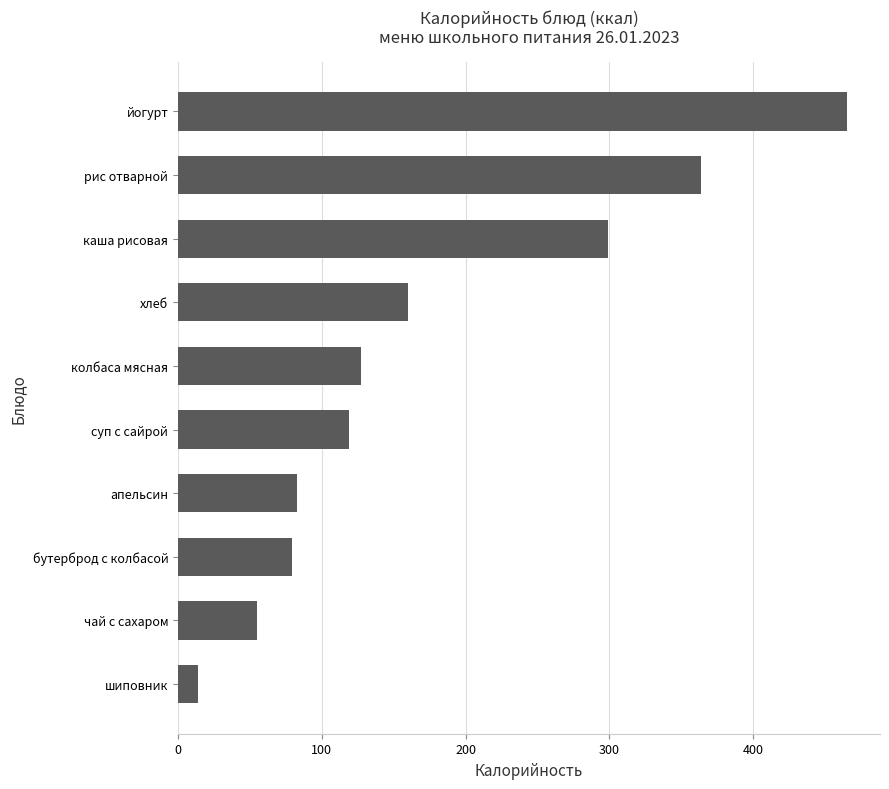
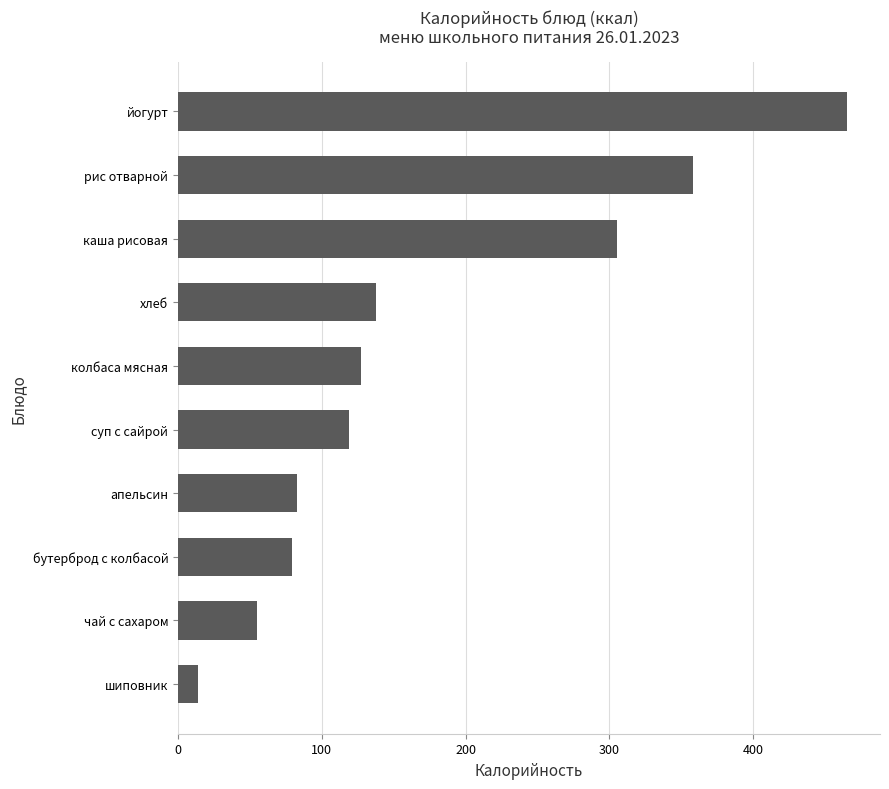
  {
    "йогурт": 465,
-   "рис отварной": 364,
-   "каша рисовая": 299,
-   "хлеб": 160,
+   "рис отварной": 358,
+   "каша рисовая": 305,
+   "хлеб": 138,
    "колбаса мясная": 127,
    "суп с сайрой": 119,
    "апельсин": 83,
    "бутерброд с колбасой": 79,
    "чай с сахаром": 55,
    "шиповник": 14
  }
